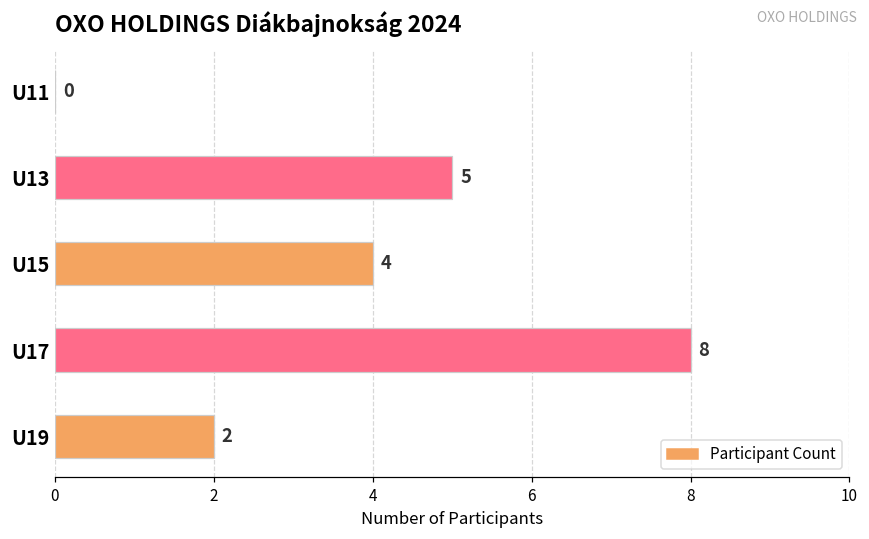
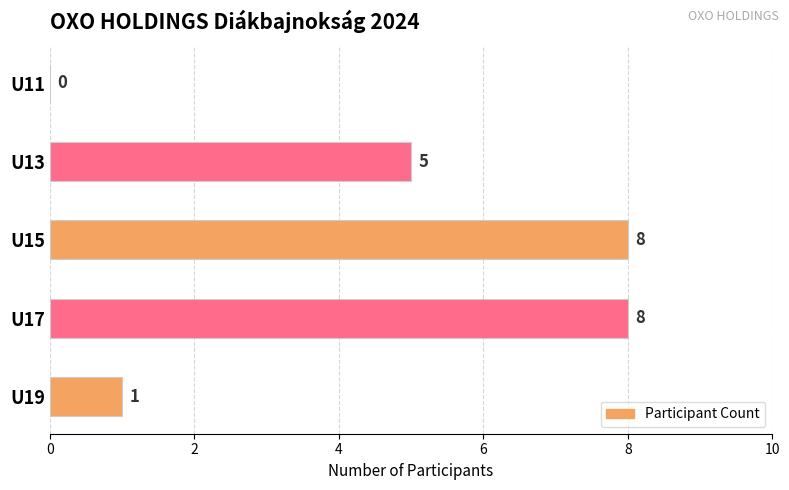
  {
    "U11": 0,
    "U13": 5,
-   "U15": 4,
+   "U15": 8,
    "U17": 8,
-   "U19": 2
+   "U19": 1
  }
